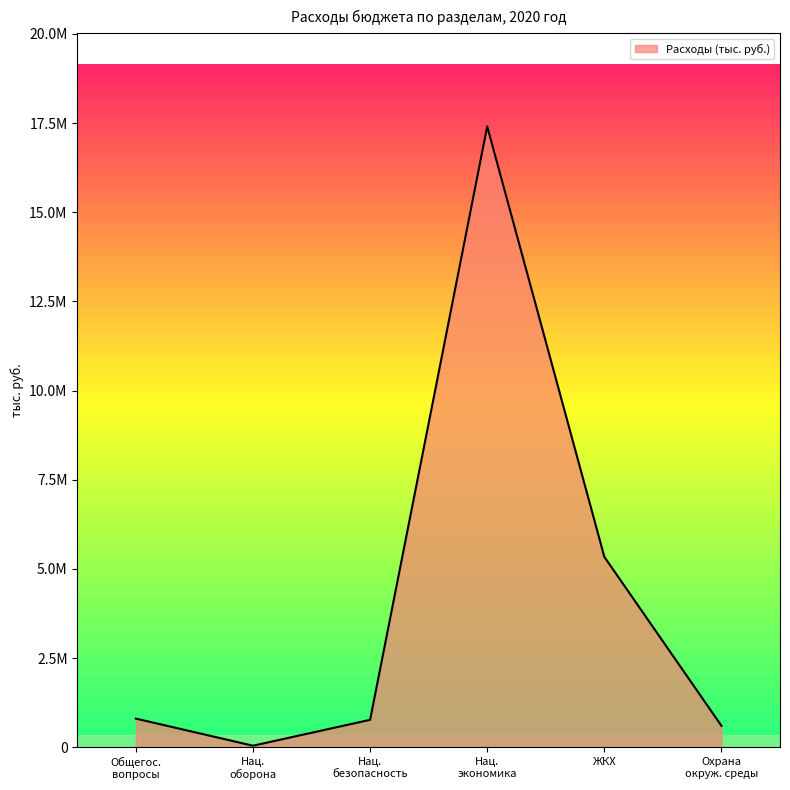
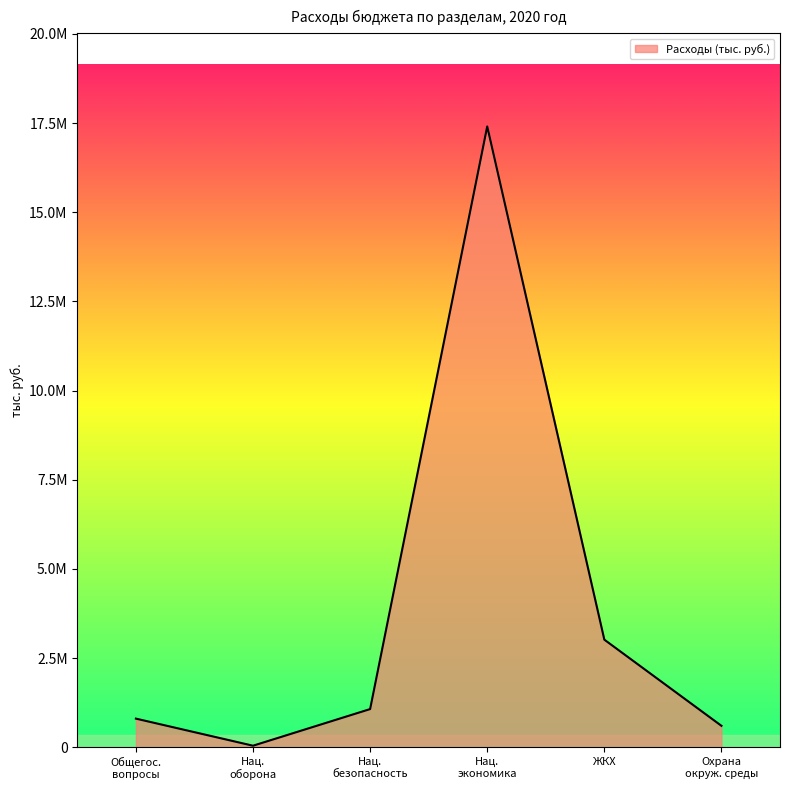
  {
    "Общегос. вопросы": 800000,
-   "Нац. безопасность": 800000,
+   "Нац. безопасность": 1100000,
    "Нац. экономика": 17400000,
-   "ЖКХ": 5300000,
+   "ЖКХ": 3000000,
    "Охрана окруж. среды": 600000
  }
